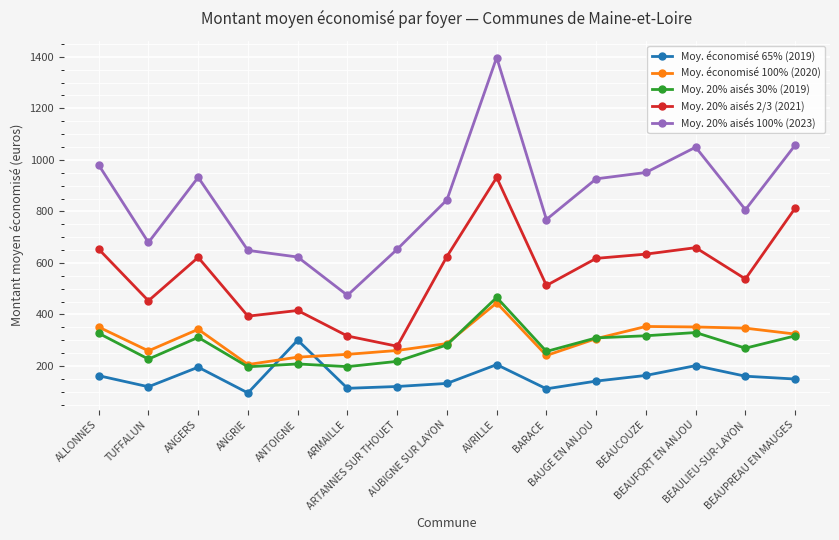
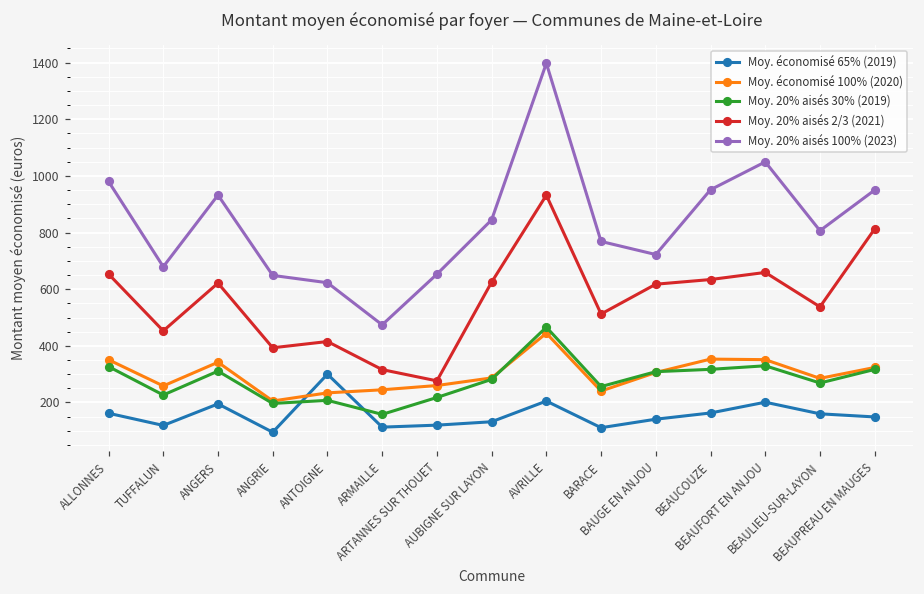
  {
    "Moy. économisé 65% (2019)": {
      "ALLONNES": 160,
      "TUFFALUN": 120,
      "ANGERS": 200,
      "ANGRIE": 100,
      "ANTOIGNE": 300,
      "ARMAILLE": 110,
      "ARTANNES SUR THOUET": 120,
      "AUBIGNE SUR LAYON": 130,
      "AVRILLE": 210,
      "BARACE": 110,
      "BAUGE EN ANJOU": 140,
      "BEAUCOUZE": 160,
      "BEAUFORT EN ANJOU": 200,
      "BEAULIEU-SUR-LAYON": 160,
      "BEAUPREAU EN MAUGES": 150
    },
    "Moy. économisé 100% (2020)": {
      "ALLONNES": 350,
      "TUFFALUN": 260,
      "ANGERS": 340,
      "ANTOIGNE": 230,
      "ARMAILLE": 240,
      "ARTANNES SUR THOUET": 260,
      "AVRILLE": 440,
      "BARACE": 240,
      "BEAUCOUZE": 350,
      "BEAUFORT EN ANJOU": 350,
-     "BEAULIEU-SUR-LAYON": 350
+     "BEAULIEU-SUR-LAYON": 290
    },
    "Moy. 20% aisés 30% (2019)": {
      "ALLONNES": 330,
      "TUFFALUN": 230,
      "ANGERS": 310,
      "ANTOIGNE": 210,
-     "ARMAILLE": 200,
+     "ARMAILLE": 160,
      "ARTANNES SUR THOUET": 220,
      "AVRILLE": 470,
      "BARACE": 260,
      "BEAUCOUZE": 320,
      "BEAUFORT EN ANJOU": 330,
      "BEAULIEU-SUR-LAYON": 270
    },
    "Moy. 20% aisés 2/3 (2021)": {
      "ALLONNES": 650,
      "TUFFALUN": 450,
      "ANGERS": 620,
      "ANGRIE": 390,
      "ANTOIGNE": 420,
      "ARMAILLE": 320,
      "ARTANNES SUR THOUET": 280,
      "AUBIGNE SUR LAYON": 620,
      "AVRILLE": 930,
      "BARACE": 510,
      "BAUGE EN ANJOU": 620,
      "BEAUCOUZE": 630,
      "BEAUFORT EN ANJOU": 660,
      "BEAULIEU-SUR-LAYON": 540,
      "BEAUPREAU EN MAUGES": 810
    },
    "Moy. 20% aisés 100% (2023)": {
      "ALLONNES": 980,
      "TUFFALUN": 680,
      "ANGERS": 930,
      "ANGRIE": 650,
      "ANTOIGNE": 620,
      "ARMAILLE": 470,
      "ARTANNES SUR THOUET": 650,
      "AUBIGNE SUR LAYON": 840,
      "AVRILLE": 1400,
      "BARACE": 770,
-     "BAUGE EN ANJOU": 930,
+     "BAUGE EN ANJOU": 720,
      "BEAUCOUZE": 950,
      "BEAUFORT EN ANJOU": 1050,
      "BEAULIEU-SUR-LAYON": 810,
-     "BEAUPREAU EN MAUGES": 1060
+     "BEAUPREAU EN MAUGES": 950
    }
  }
